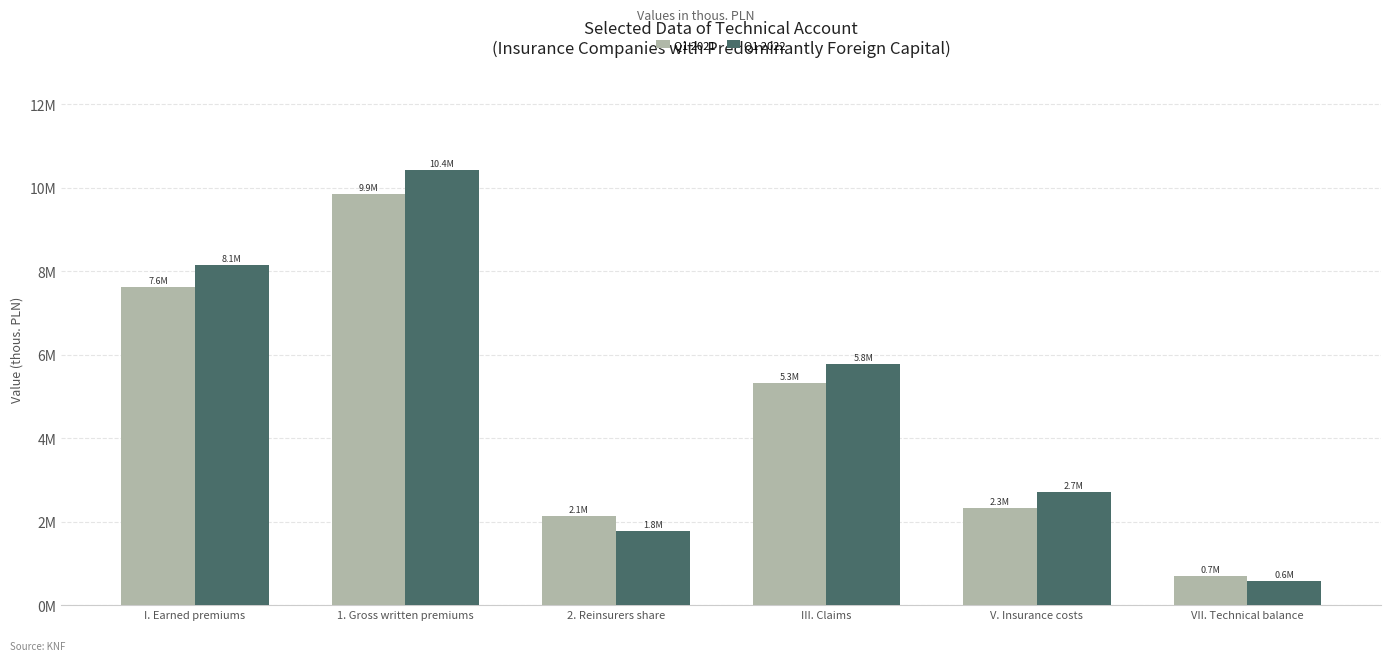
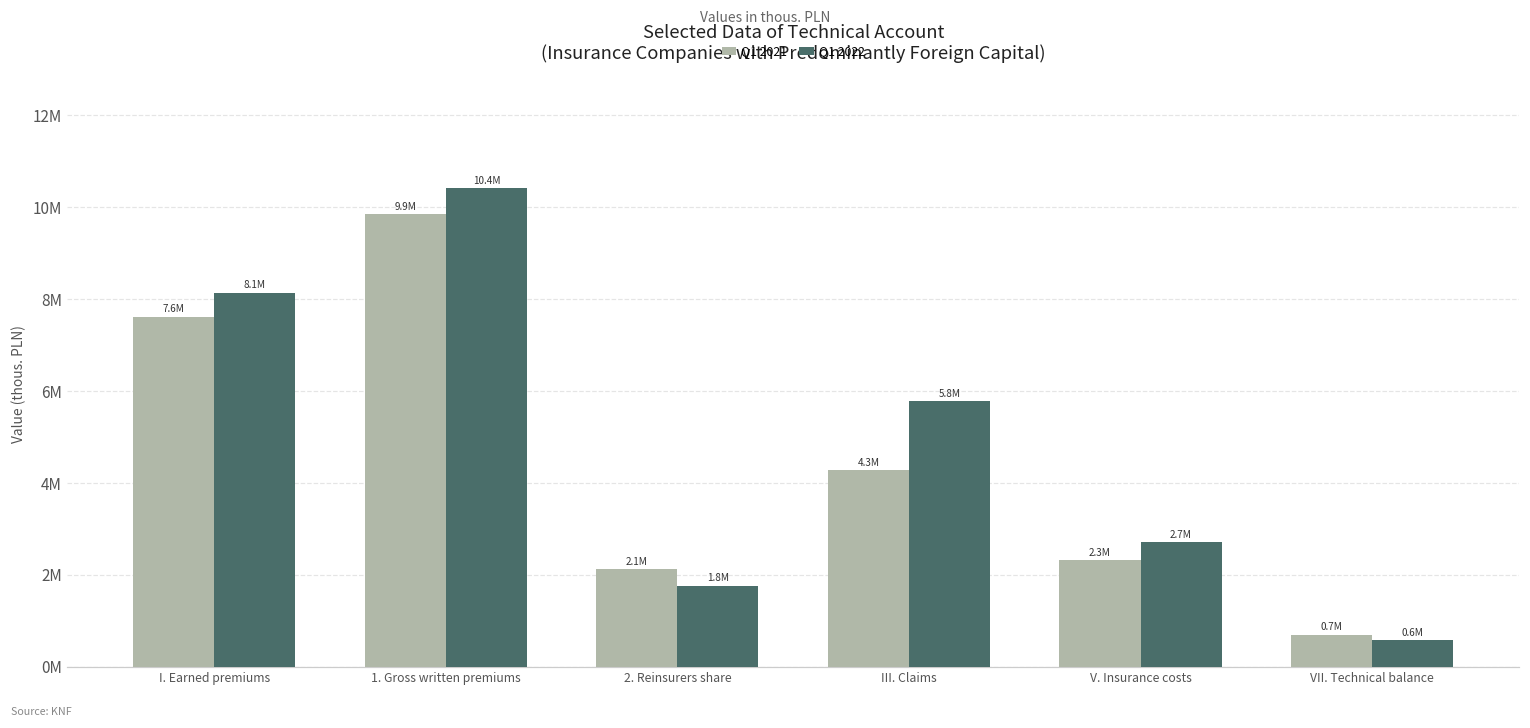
  {
    "Q1 2021": {
      "I. Earned premiums": "7.6M",
      "1. Gross written premiums": "9.9M",
      "2. Reinsurers share": "2.1M",
-     "III. Claims": "5.3M",
+     "III. Claims": "4.3M",
      "V. Insurance costs": "2.3M",
      "VII. Technical balance": "0.7M"
    },
    "Q1 2022": {
      "I. Earned premiums": "8.1M",
      "1. Gross written premiums": "10.4M",
      "2. Reinsurers share": "1.8M",
      "III. Claims": "5.8M",
      "V. Insurance costs": "2.7M",
      "VII. Technical balance": "0.6M"
    }
  }
